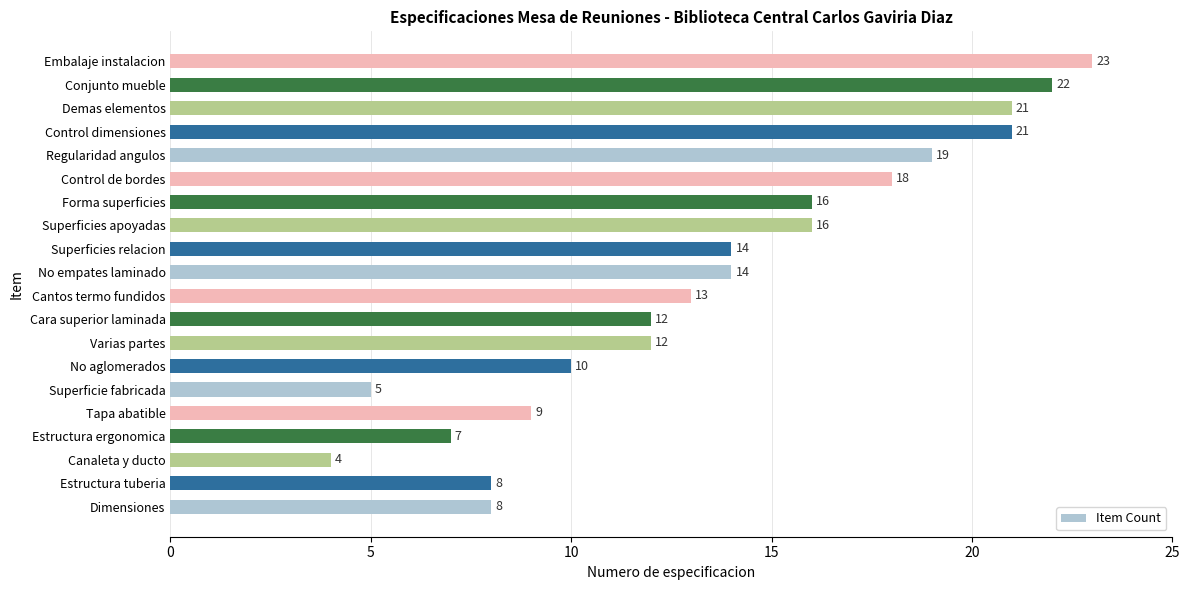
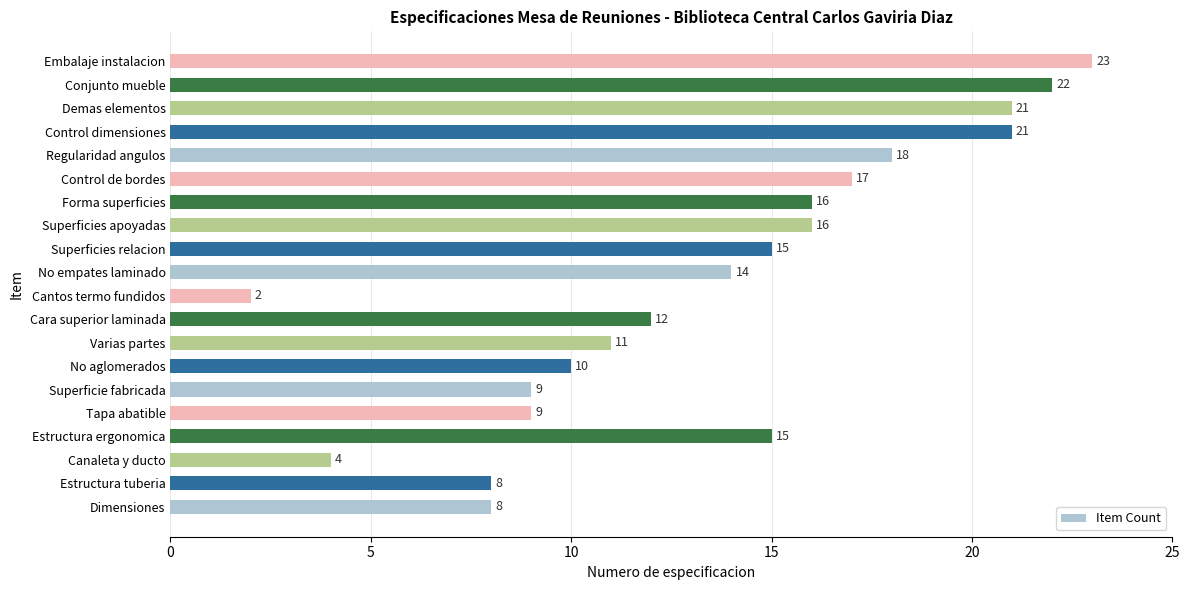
  {
    "Embalaje instalacion": 23,
    "Conjunto mueble": 22,
    "Demas elementos": 21,
    "Control dimensiones": 21,
-   "Regularidad angulos": 19,
-   "Control de bordes": 18,
+   "Regularidad angulos": 18,
+   "Control de bordes": 17,
    "Forma superficies": 16,
    "Superficies apoyadas": 16,
-   "Superficies relacion": 14,
+   "Superficies relacion": 15,
    "No empates laminado": 14,
-   "Cantos termo fundidos": 13,
+   "Cantos termo fundidos": 2,
    "Cara superior laminada": 12,
-   "Varias partes": 12,
+   "Varias partes": 11,
    "No aglomerados": 10,
-   "Superficie fabricada": 5,
+   "Superficie fabricada": 9,
    "Tapa abatible": 9,
-   "Estructura ergonomica": 7,
+   "Estructura ergonomica": 15,
    "Canaleta y ducto": 4,
    "Estructura tuberia": 8,
    "Dimensiones": 8
  }
